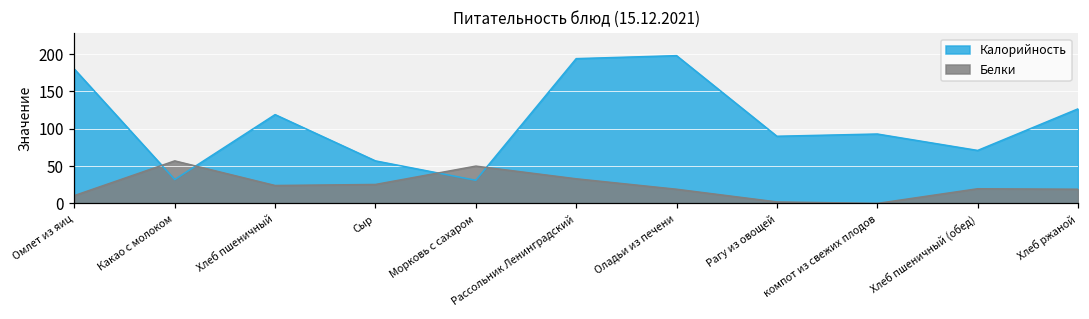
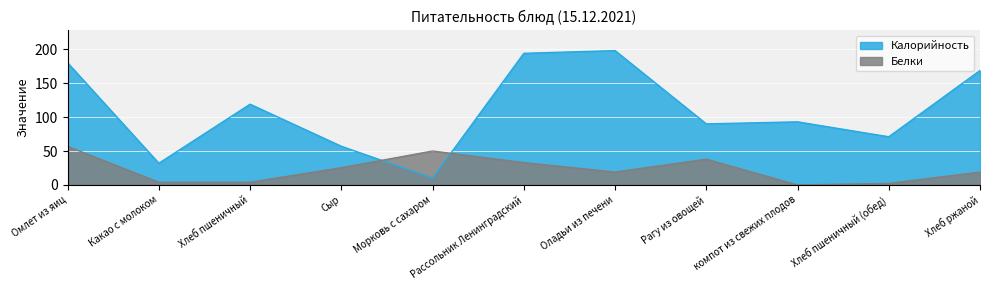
  {
    "Калорийность": {
      "Омлет из яиц": 180,
      "Какао с молоком": 30,
      "Хлеб пшеничный": 120,
      "Сыр": 60,
-     "Морковь с сахаром": 30,
+     "Морковь с сахаром": 10,
      "Рассольник Ленинградский": 190,
      "Оладьи из печени": 200,
      "Рагу из овощей": 90,
      "компот из свежих плодов": 90,
      "Хлеб пшеничный (обед)": 70,
-     "Хлеб ржаной": 130
+     "Хлеб ржаной": 170
    },
    "Белки": {
-     "Омлет из яиц": 10,
-     "Какао с молоком": 60,
-     "Хлеб пшеничный": 20,
+     "Омлет из яиц": 60,
+     "Какао с молоком": 0,
+     "Хлеб пшеничный": 0,
      "Сыр": 30,
      "Морковь с сахаром": 50,
      "Рассольник Ленинградский": 30,
      "Оладьи из печени": 20,
-     "Рагу из овощей": 0,
+     "Рагу из овощей": 40,
      "компот из свежих плодов": 0,
-     "Хлеб пшеничный (обед)": 20,
+     "Хлеб пшеничный (обед)": 0,
      "Хлеб ржаной": 20
    }
  }
